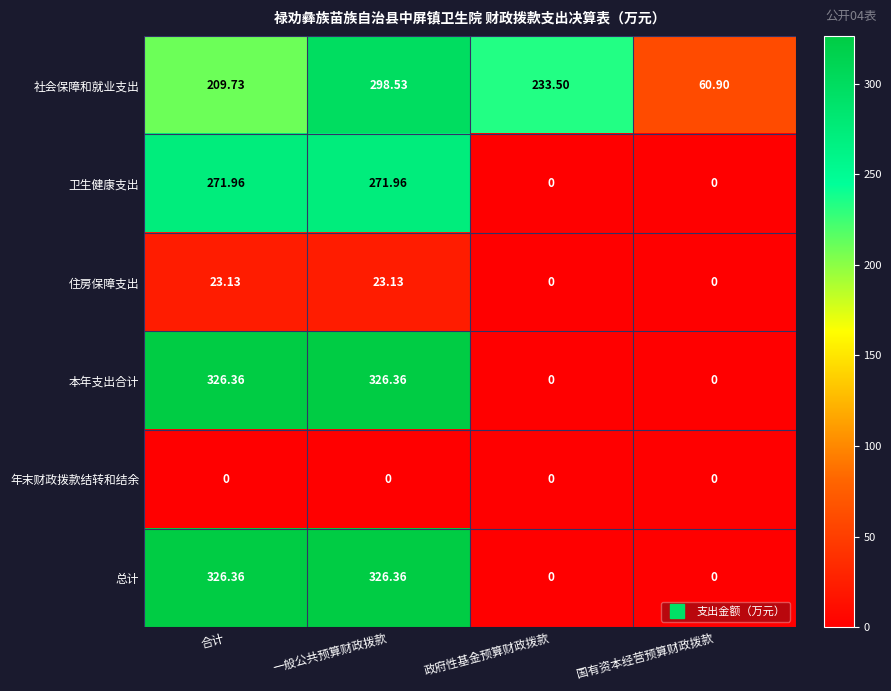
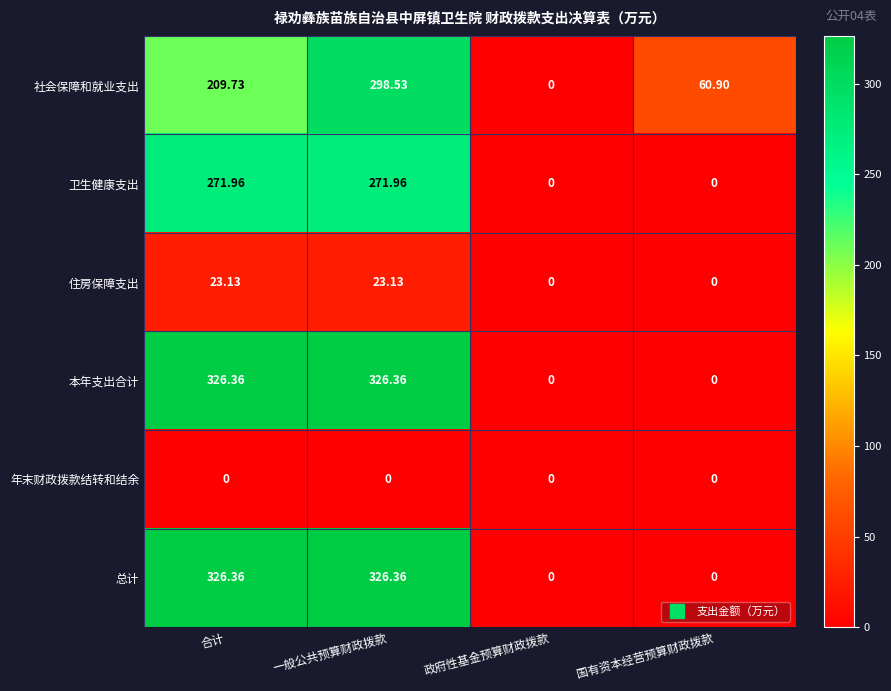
  {
    "社会保障和就业支出": {
      "合计": 209.73,
      "一般公共预算财政拨款": 298.53,
-     "政府性基金预算财政拨款": 233.50,
+     "政府性基金预算财政拨款": 0,
      "国有资本经营预算财政拨款": 60.90
    },
    "卫生健康支出": {
      "合计": 271.96,
      "一般公共预算财政拨款": 271.96,
      "政府性基金预算财政拨款": 0,
      "国有资本经营预算财政拨款": 0
    },
    "住房保障支出": {
      "合计": 23.13,
      "一般公共预算财政拨款": 23.13,
      "政府性基金预算财政拨款": 0,
      "国有资本经营预算财政拨款": 0
    },
    "本年支出合计": {
      "合计": 326.36,
      "一般公共预算财政拨款": 326.36,
      "政府性基金预算财政拨款": 0,
      "国有资本经营预算财政拨款": 0
    },
    "年末财政拨款结转和结余": {
      "合计": 0,
      "一般公共预算财政拨款": 0,
      "政府性基金预算财政拨款": 0,
      "国有资本经营预算财政拨款": 0
    },
    "总计": {
      "合计": 326.36,
      "一般公共预算财政拨款": 326.36,
      "政府性基金预算财政拨款": 0,
      "国有资本经营预算财政拨款": 0
    }
  }
